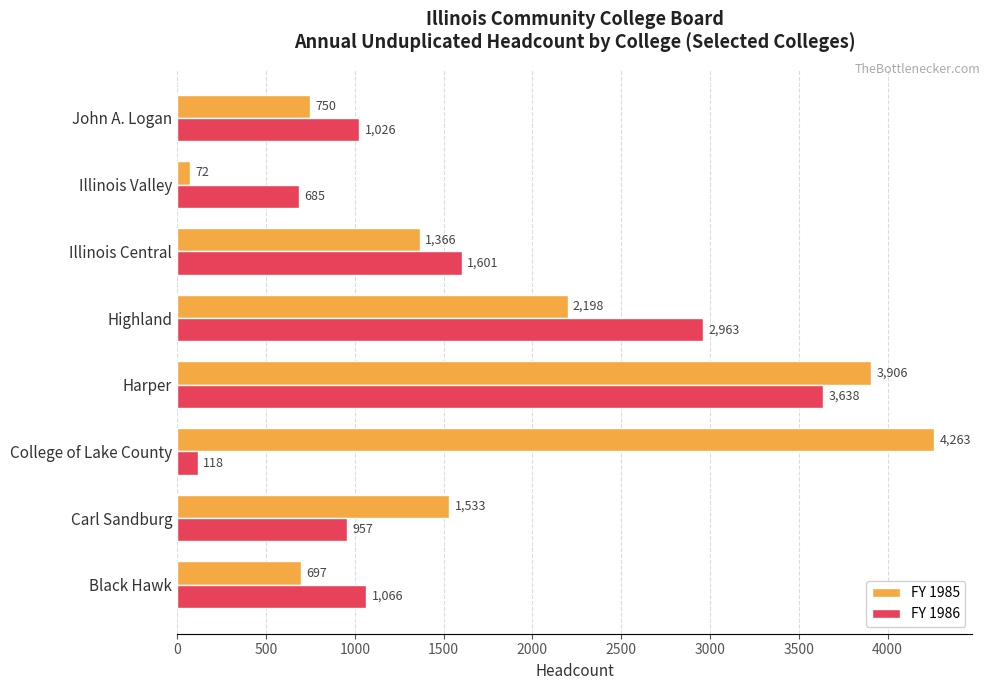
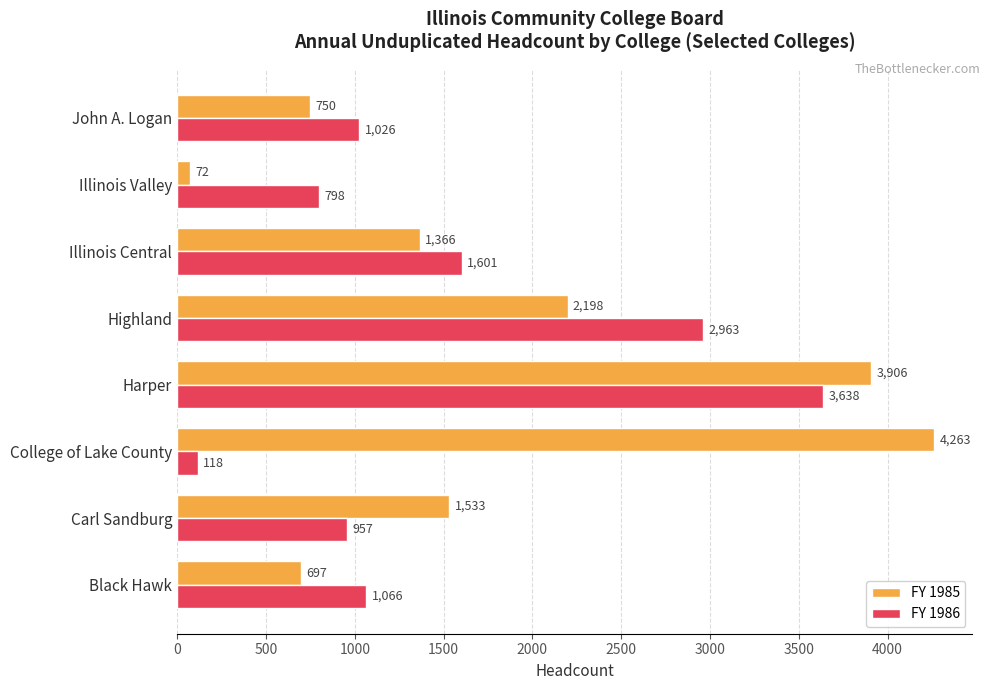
  {
    "FY 1985": {
      "John A. Logan": "750",
      "Illinois Valley": "72",
      "Illinois Central": "1,366",
      "Highland": "2,198",
      "Harper": "3,906",
      "College of Lake County": "4,263",
      "Carl Sandburg": "1,533",
      "Black Hawk": "697"
    },
    "FY 1986": {
      "John A. Logan": "1,026",
-     "Illinois Valley": "685",
+     "Illinois Valley": "798",
      "Illinois Central": "1,601",
      "Highland": "2,963",
      "Harper": "3,638",
      "College of Lake County": "118",
      "Carl Sandburg": "957",
      "Black Hawk": "1,066"
    }
  }
